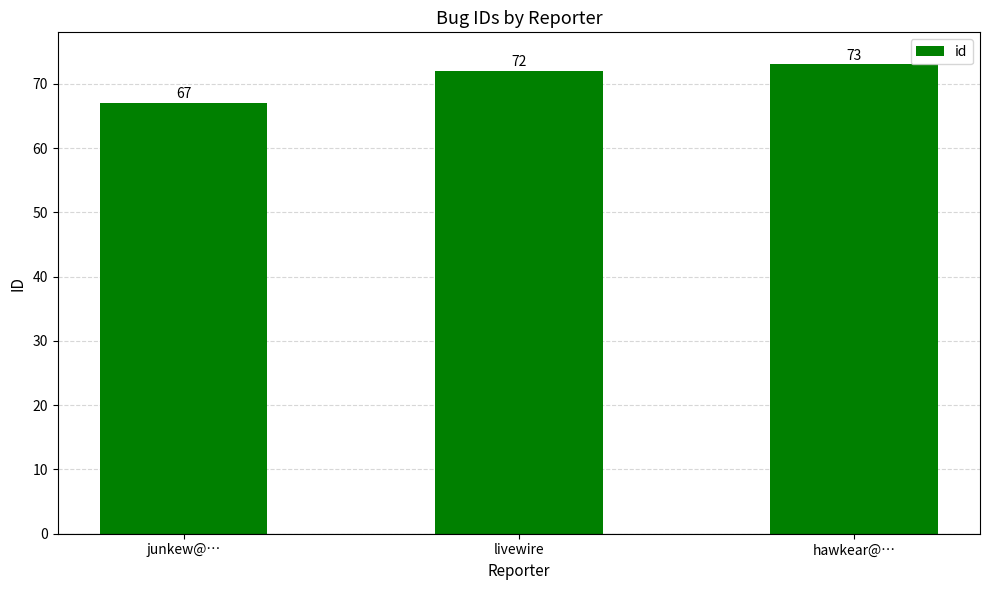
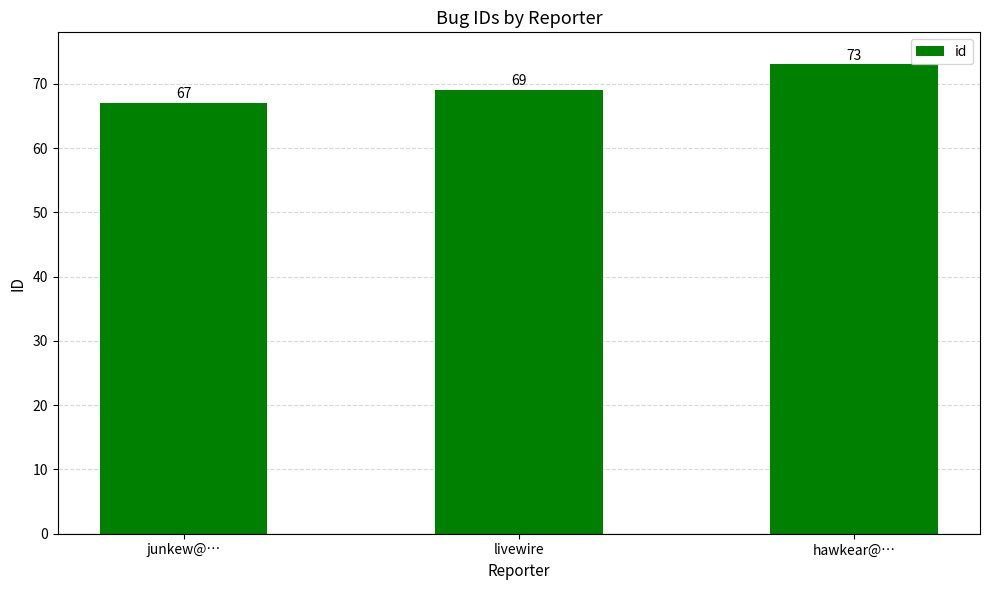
  {
    "junkew@…": 67,
-   "livewire": 72,
+   "livewire": 69,
    "hawkear@…": 73
  }
